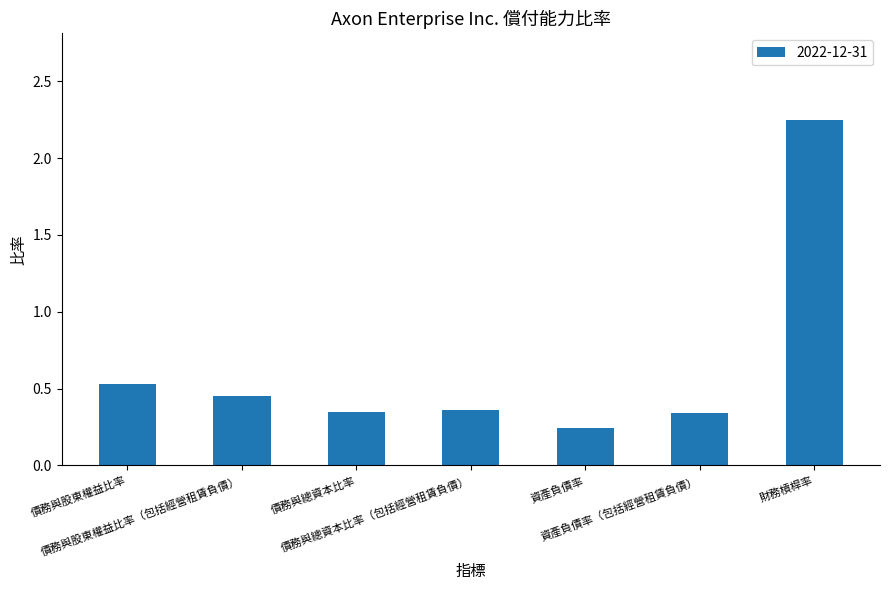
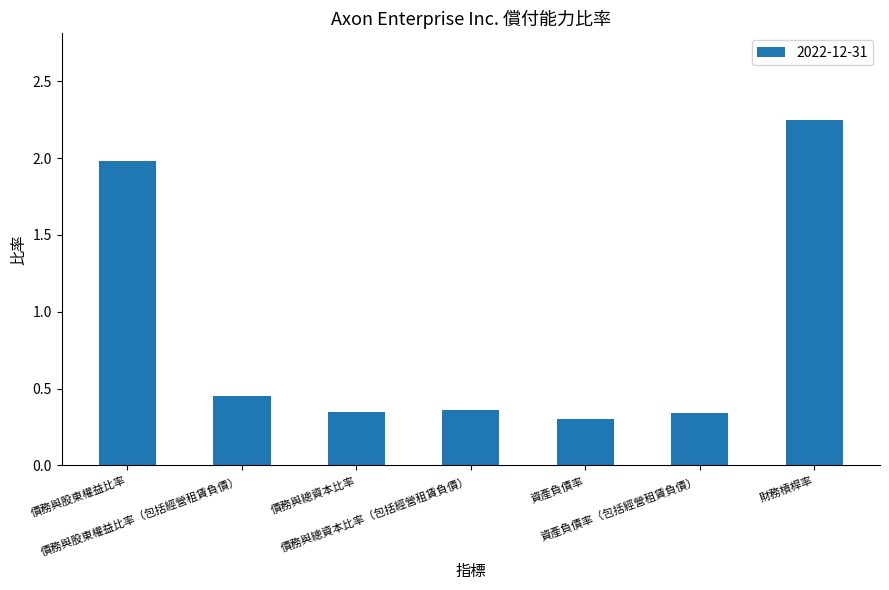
  {
-   "債務與股東權益比率": 0.53,
+   "債務與股東權益比率": 1.98,
    "債務與股東權益比率（包括經營租賃負債）": 0.45,
    "債務與總資本比率": 0.35,
    "債務與總資本比率（包括經營租賃負債）": 0.36,
-   "資產負債率": 0.24,
+   "資產負債率": 0.30,
    "資產負債率（包括經營租賃負債）": 0.34,
    "財務槓桿率": 2.25
  }
